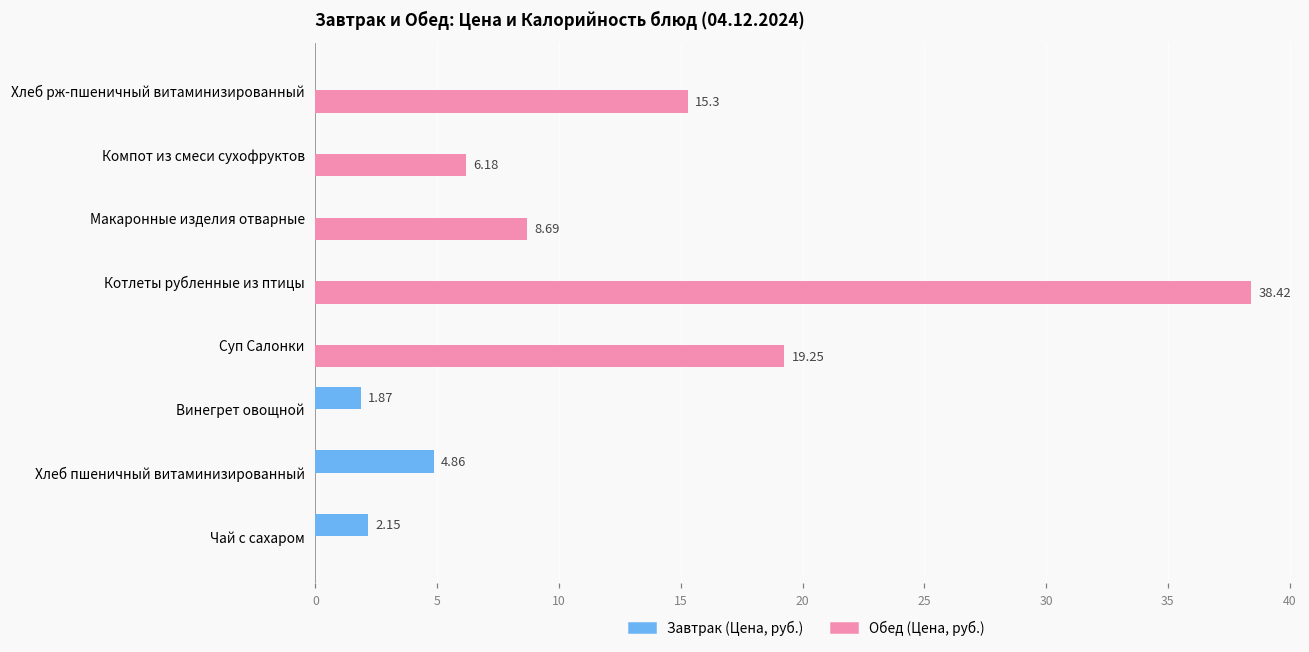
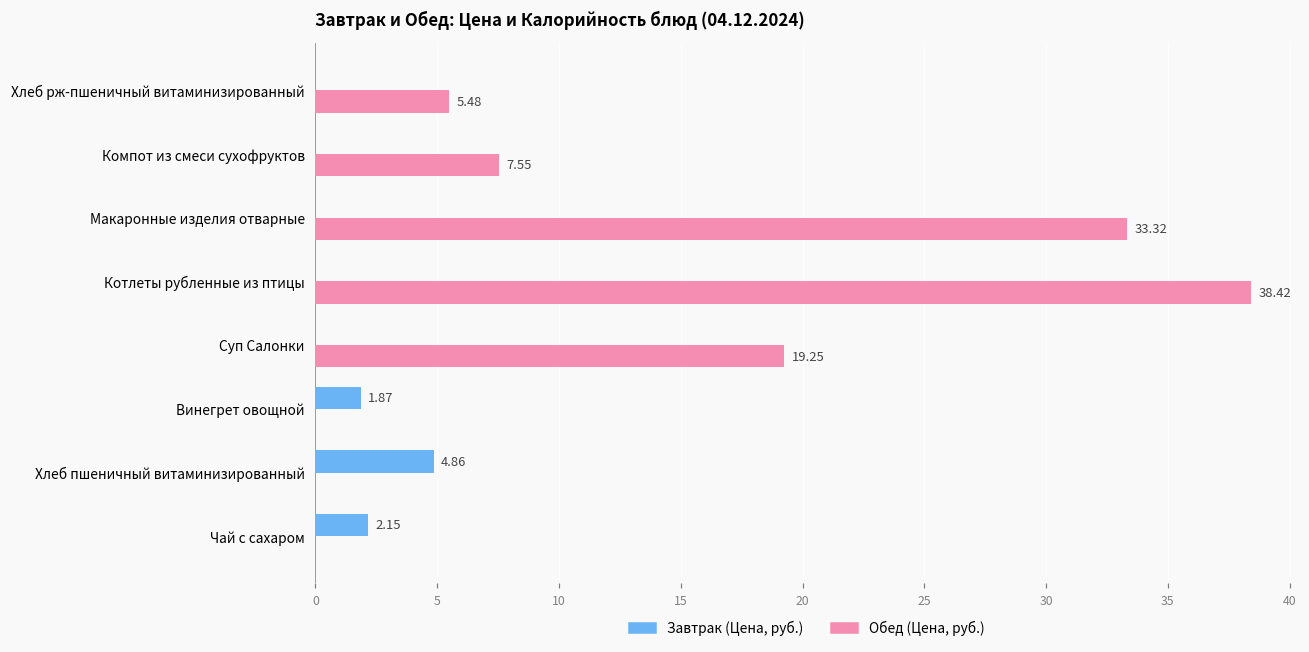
  {
    "Завтрак (Цена, руб.)": {
      "Винегрет овощной": 1.87,
      "Хлеб пшеничный витаминизированный": 4.86,
      "Чай с сахаром": 2.15
    },
    "Обед (Цена, руб.)": {
-     "Хлеб рж-пшеничный витаминизированный": 15.3,
-     "Компот из смеси сухофруктов": 6.18,
-     "Макаронные изделия отварные": 8.69,
+     "Хлеб рж-пшеничный витаминизированный": 5.48,
+     "Компот из смеси сухофруктов": 7.55,
+     "Макаронные изделия отварные": 33.32,
      "Котлеты рубленные из птицы": 38.42,
      "Суп Салонки": 19.25
    }
  }
